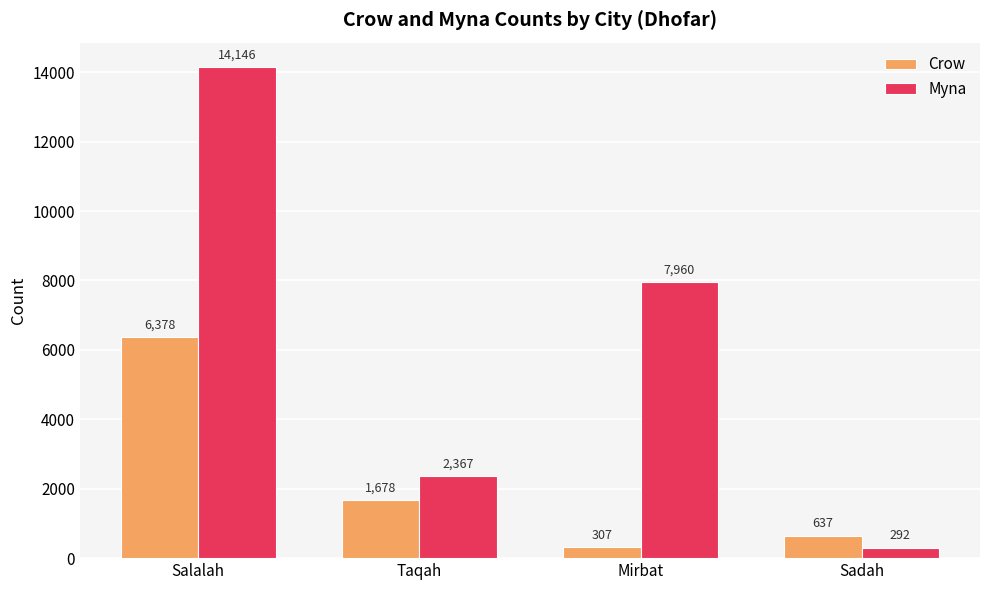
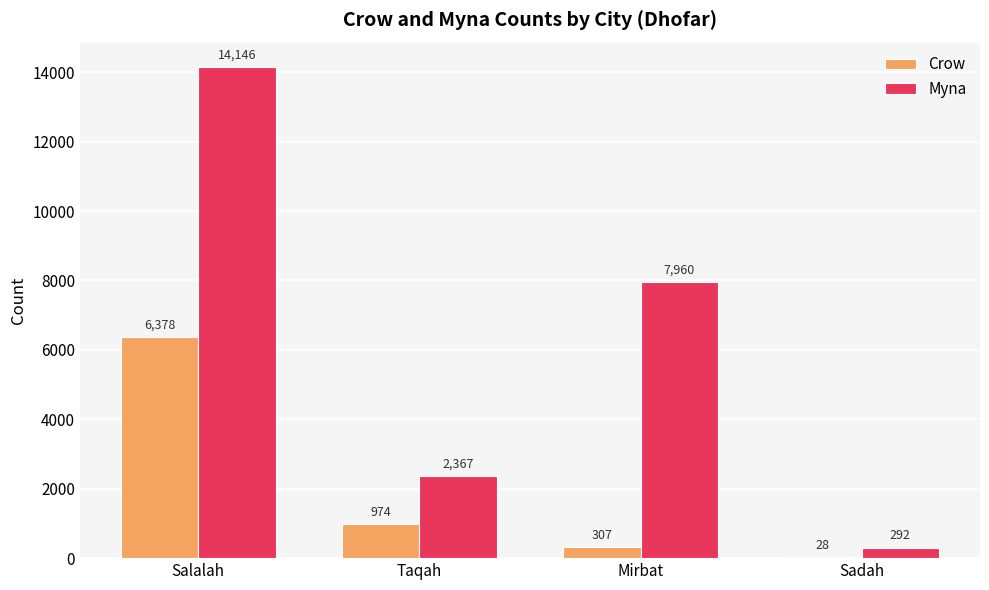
  {
    "Crow": {
      "Salalah": "6,378",
-     "Taqah": "1,678",
+     "Taqah": "974",
      "Mirbat": "307",
-     "Sadah": "637"
+     "Sadah": "28"
    },
    "Myna": {
      "Salalah": "14,146",
      "Taqah": "2,367",
      "Mirbat": "7,960",
      "Sadah": "292"
    }
  }
